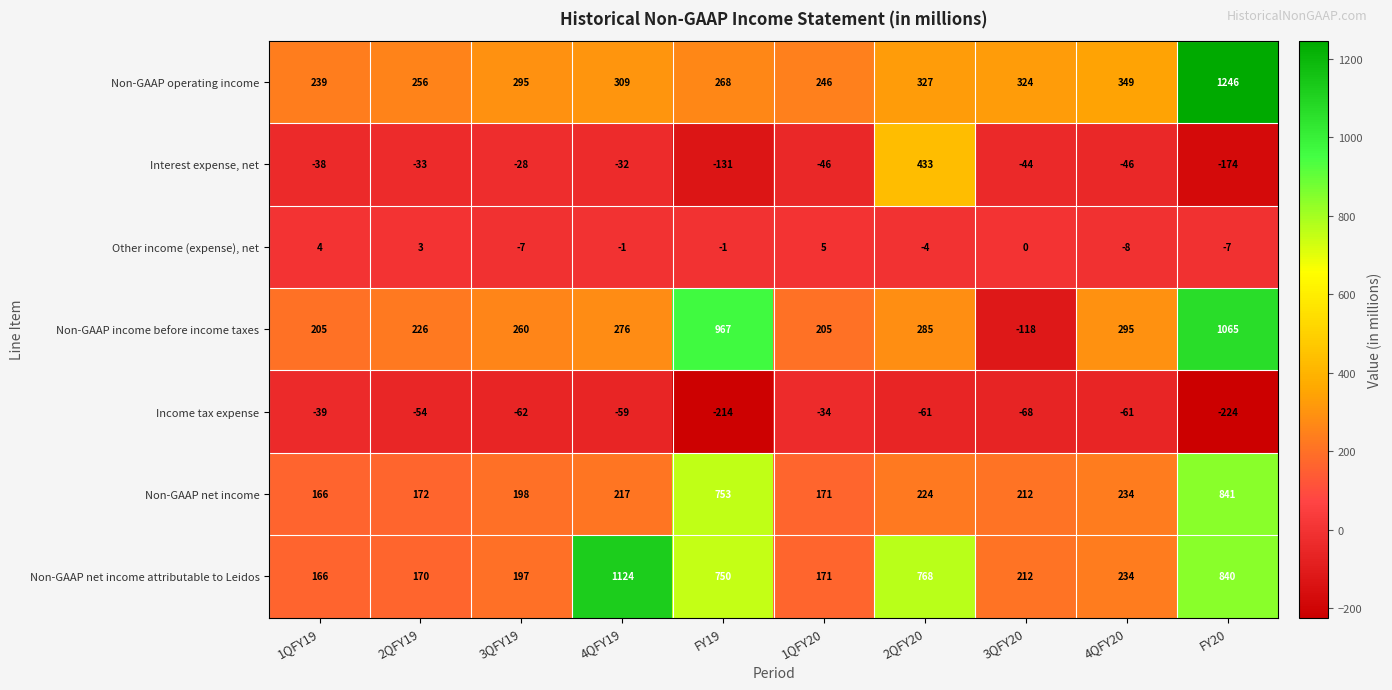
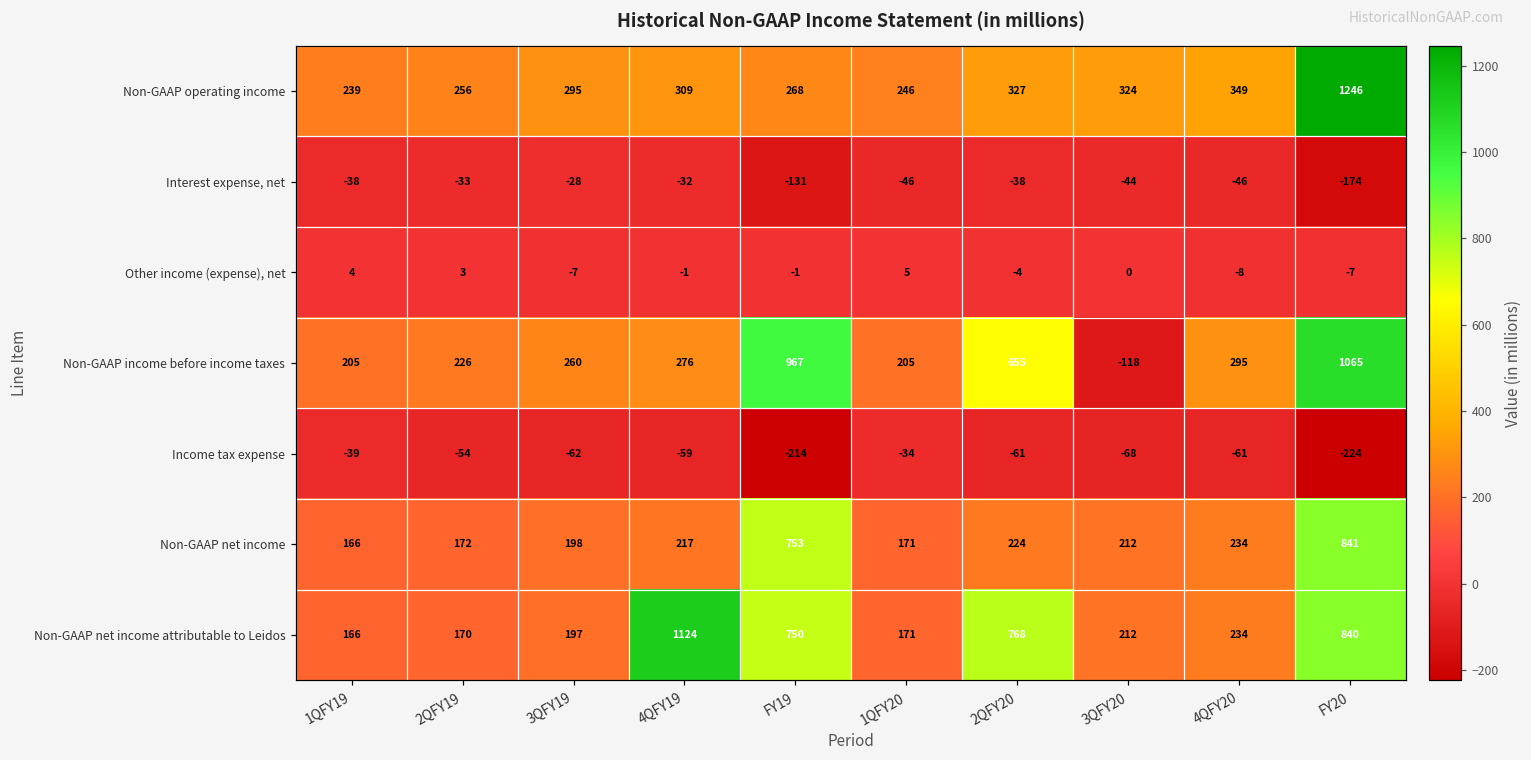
  {
    "Non-GAAP operating income": {
      "1QFY19": 239,
      "2QFY19": 256,
      "3QFY19": 295,
      "4QFY19": 309,
      "FY19": 268,
      "1QFY20": 246,
      "2QFY20": 327,
      "3QFY20": 324,
      "4QFY20": 349,
      "FY20": 1246
    },
    "Interest expense, net": {
      "1QFY19": -38,
      "2QFY19": -33,
      "3QFY19": -28,
      "4QFY19": -32,
      "FY19": -131,
      "1QFY20": -46,
-     "2QFY20": 433,
+     "2QFY20": -38,
      "3QFY20": -44,
      "4QFY20": -46,
      "FY20": -174
    },
    "Other income (expense), net": {
      "1QFY19": 4,
      "2QFY19": 3,
      "3QFY19": -7,
      "4QFY19": -1,
      "FY19": -1,
      "1QFY20": 5,
      "2QFY20": -4,
      "3QFY20": 0,
      "4QFY20": -8,
      "FY20": -7
    },
    "Non-GAAP income before income taxes": {
      "1QFY19": 205,
      "2QFY19": 226,
      "3QFY19": 260,
      "4QFY19": 276,
      "FY19": 967,
      "1QFY20": 205,
-     "2QFY20": 285,
+     "2QFY20": 655,
      "3QFY20": -118,
      "4QFY20": 295,
      "FY20": 1065
    },
    "Income tax expense": {
      "1QFY19": -39,
      "2QFY19": -54,
      "3QFY19": -62,
      "4QFY19": -59,
      "FY19": -214,
      "1QFY20": -34,
      "2QFY20": -61,
      "3QFY20": -68,
      "4QFY20": -61,
      "FY20": -224
    },
    "Non-GAAP net income": {
      "1QFY19": 166,
      "2QFY19": 172,
      "3QFY19": 198,
      "4QFY19": 217,
      "FY19": 753,
      "1QFY20": 171,
      "2QFY20": 224,
      "3QFY20": 212,
      "4QFY20": 234,
      "FY20": 841
    },
    "Non-GAAP net income attributable to Leidos": {
      "1QFY19": 166,
      "2QFY19": 170,
      "3QFY19": 197,
      "4QFY19": 1124,
      "FY19": 750,
      "1QFY20": 171,
      "2QFY20": 768,
      "3QFY20": 212,
      "4QFY20": 234,
      "FY20": 840
    }
  }
